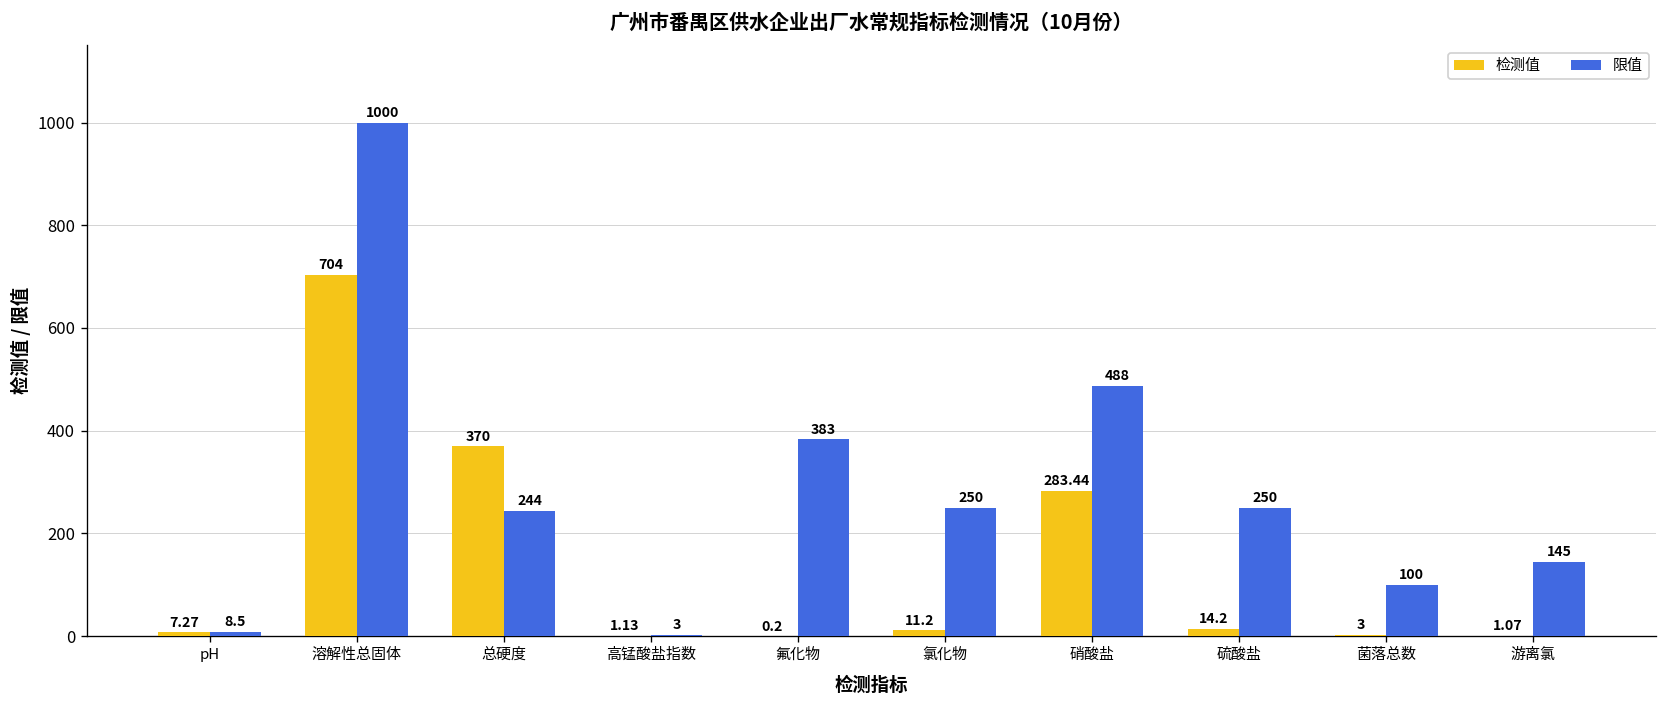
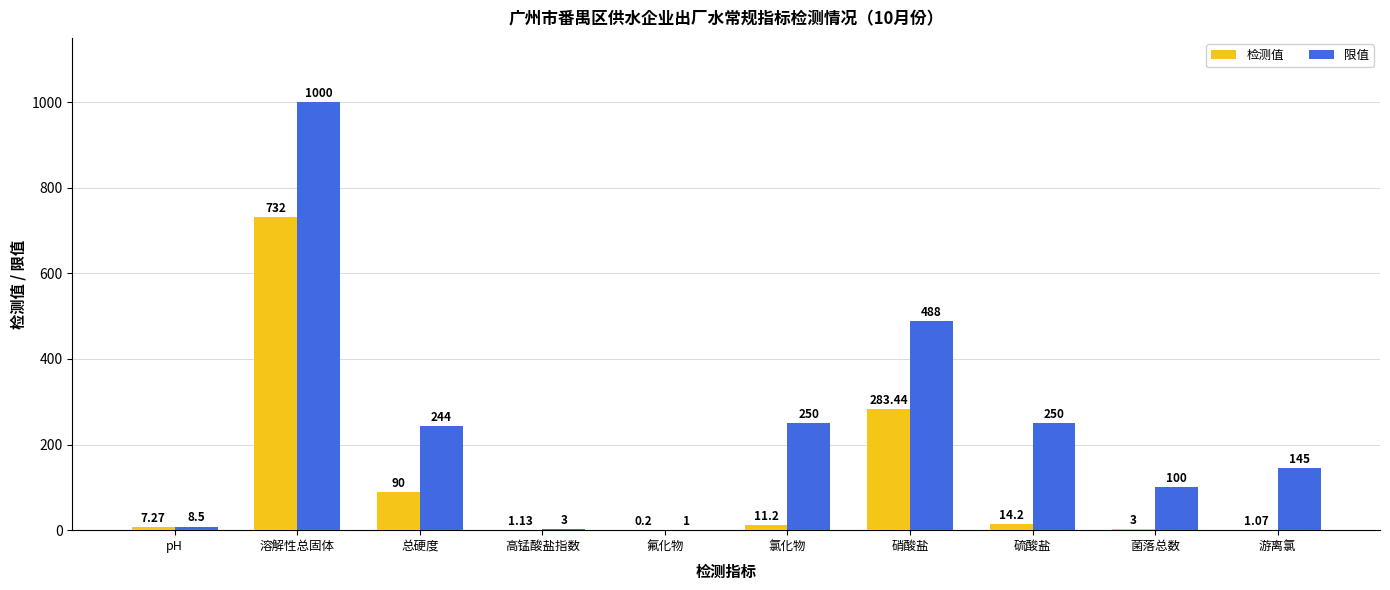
  {
    "检测值": {
      "pH": 7.27,
-     "溶解性总固体": 704,
-     "总硬度": 370,
+     "溶解性总固体": 732,
+     "总硬度": 90,
      "高锰酸盐指数": 1.13,
      "氟化物": 0.2,
      "氯化物": 11.2,
      "硝酸盐": 283.44,
      "硫酸盐": 14.2,
      "菌落总数": 3,
      "游离氯": 1.07
    },
    "限值": {
      "pH": 8.5,
      "溶解性总固体": 1000,
      "总硬度": 244,
      "高锰酸盐指数": 3,
-     "氟化物": 383,
+     "氟化物": 1,
      "氯化物": 250,
      "硝酸盐": 488,
      "硫酸盐": 250,
      "菌落总数": 100,
      "游离氯": 145
    }
  }
